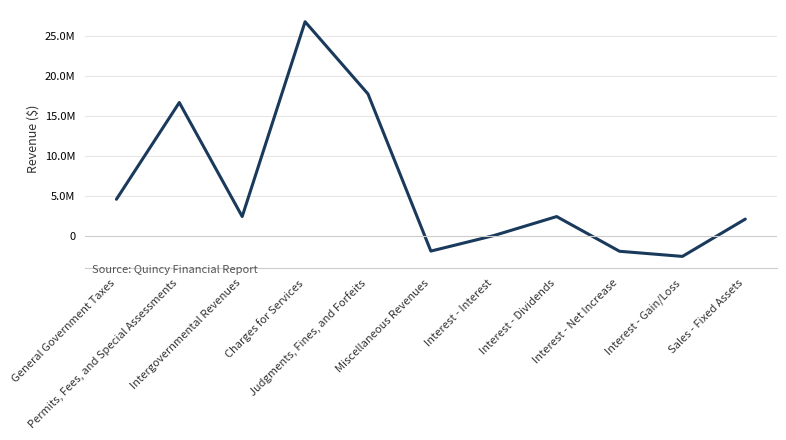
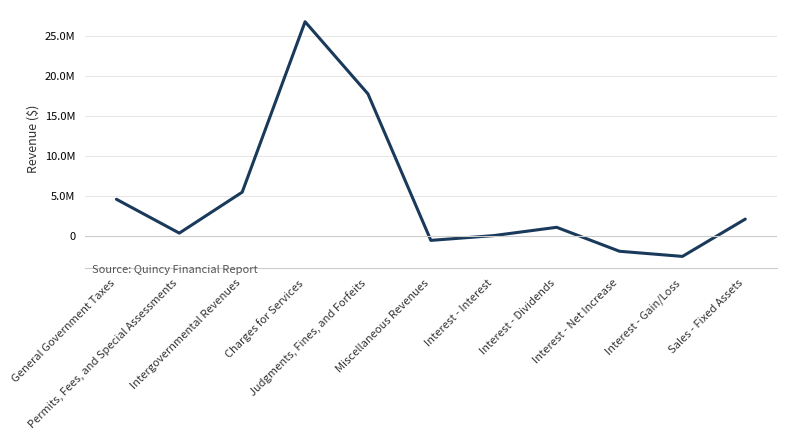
  {
    "General Government Taxes": 5000000,
-   "Permits, Fees, and Special Assessments": 17000000,
-   "Intergovernmental Revenues": 2000000,
+   "Permits, Fees, and Special Assessments": 0,
+   "Intergovernmental Revenues": 5000000,
    "Charges for Services": 27000000,
    "Judgments, Fines, and Forfeits": 18000000,
-   "Miscellaneous Revenues": -2000000,
+   "Miscellaneous Revenues": -1000000,
    "Interest - Interest": 0,
-   "Interest - Dividends": 2000000,
+   "Interest - Dividends": 1000000,
    "Interest - Net Increase": -2000000,
    "Interest - Gain/Loss": -3000000,
    "Sales - Fixed Assets": 2000000
  }
